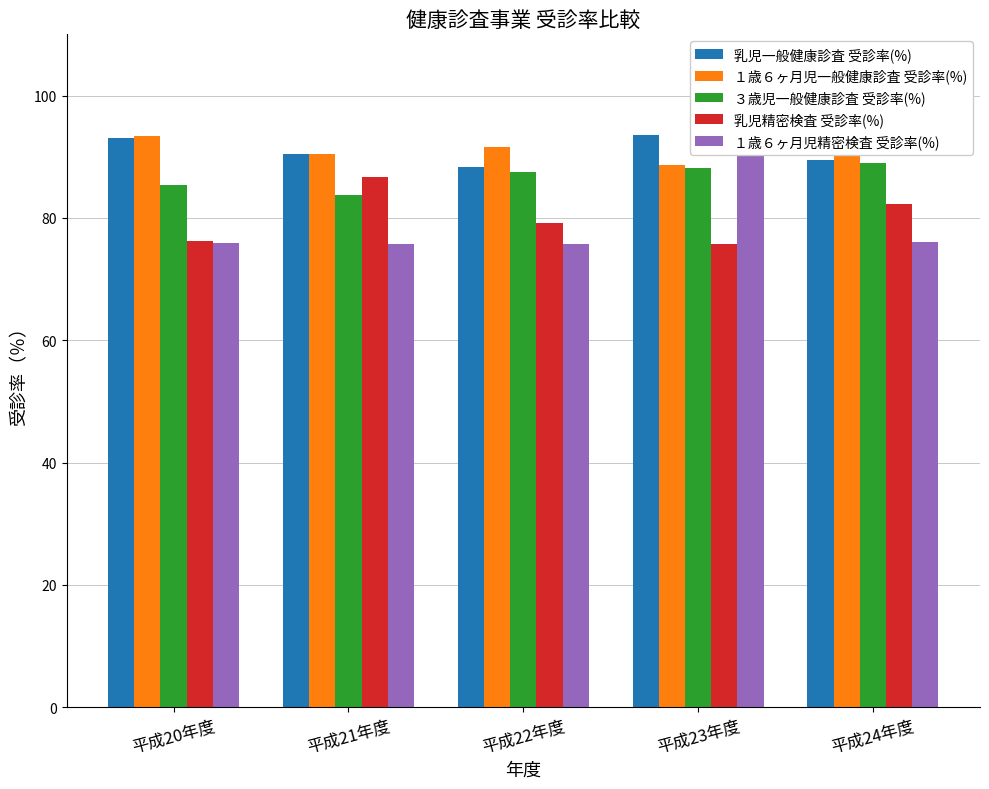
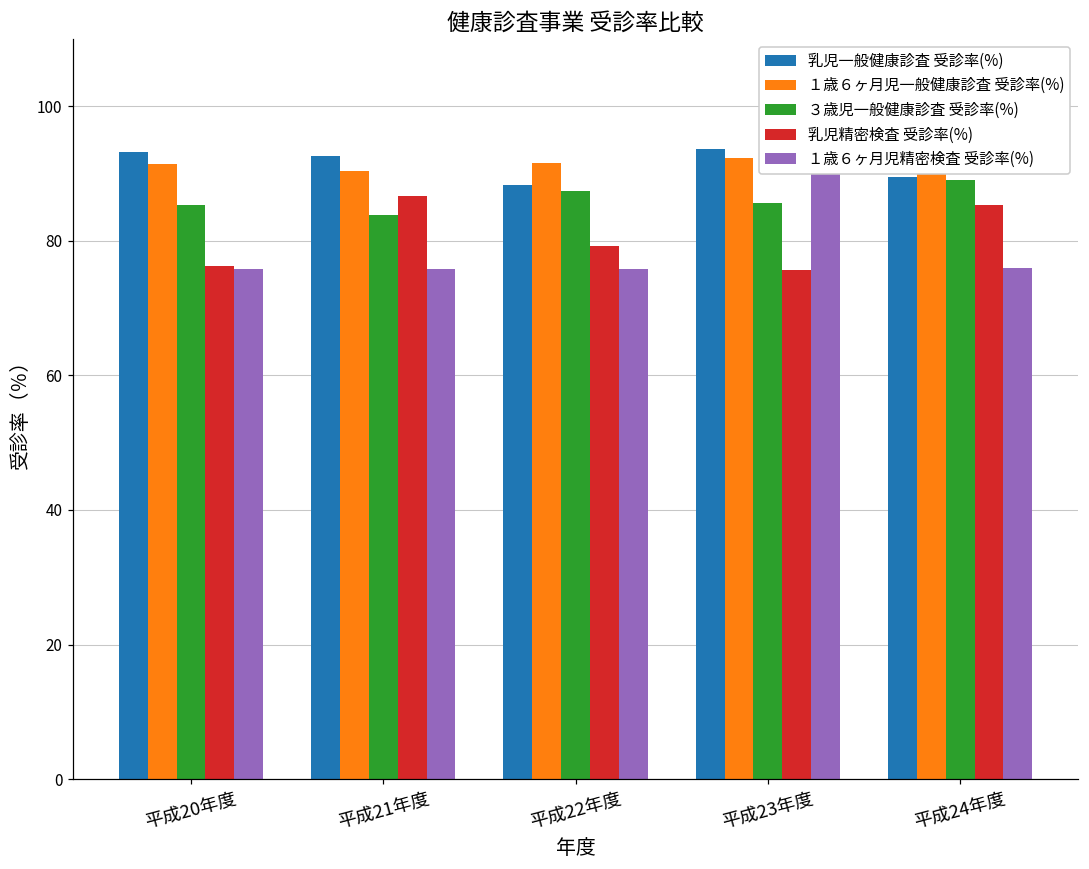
  {
    "乳児一般健康診査 受診率(%)": {
      "平成20年度": 93,
-     "平成21年度": 90,
+     "平成21年度": 93,
      "平成22年度": 88,
      "平成23年度": 94,
      "平成24年度": 89
    },
    "１歳６ヶ月児一般健康診査 受診率(%)": {
-     "平成20年度": 93,
+     "平成20年度": 91,
      "平成21年度": 90,
      "平成22年度": 92,
-     "平成23年度": 89
+     "平成23年度": 92
    },
    "３歳児一般健康診査 受診率(%)": {
      "平成20年度": 85,
      "平成21年度": 84,
      "平成22年度": 87,
-     "平成23年度": 88,
+     "平成23年度": 86,
      "平成24年度": 89
    },
    "乳児精密検査 受診率(%)": {
      "平成20年度": 76,
      "平成21年度": 87,
      "平成22年度": 79,
      "平成23年度": 76,
-     "平成24年度": 82
+     "平成24年度": 85
    },
    "１歳６ヶ月児精密検査 受診率(%)": {
      "平成20年度": 76,
      "平成21年度": 76,
      "平成22年度": 76,
      "平成24年度": 76
    }
  }
